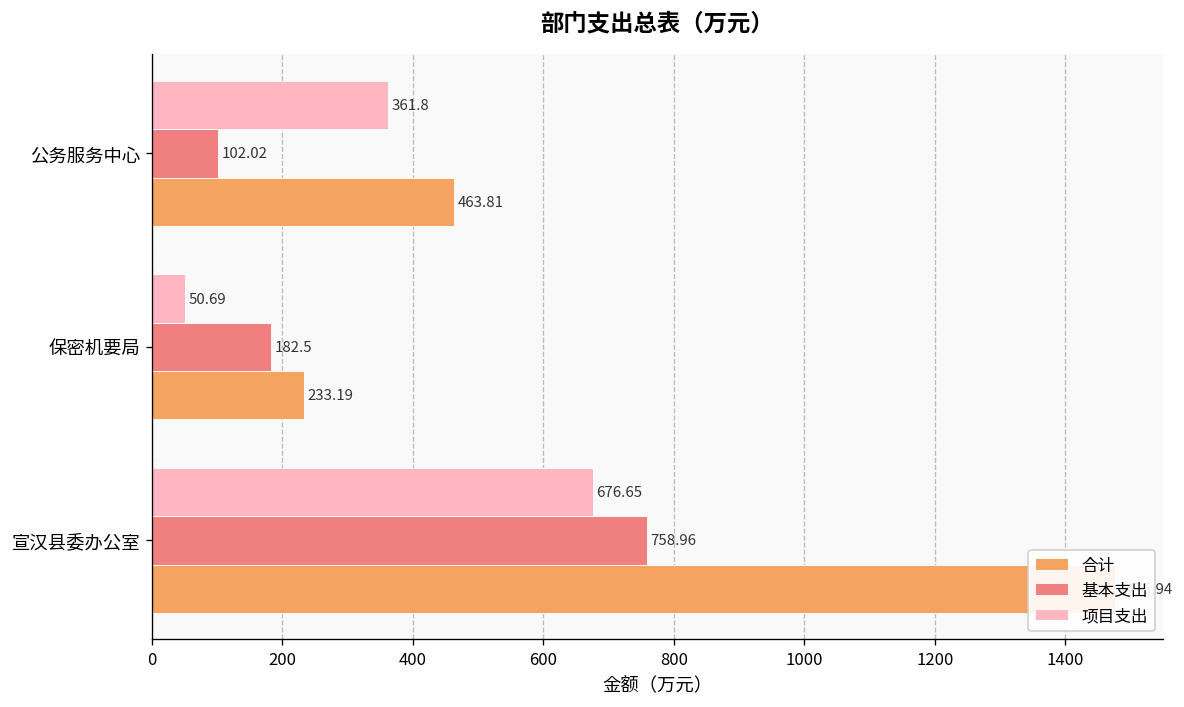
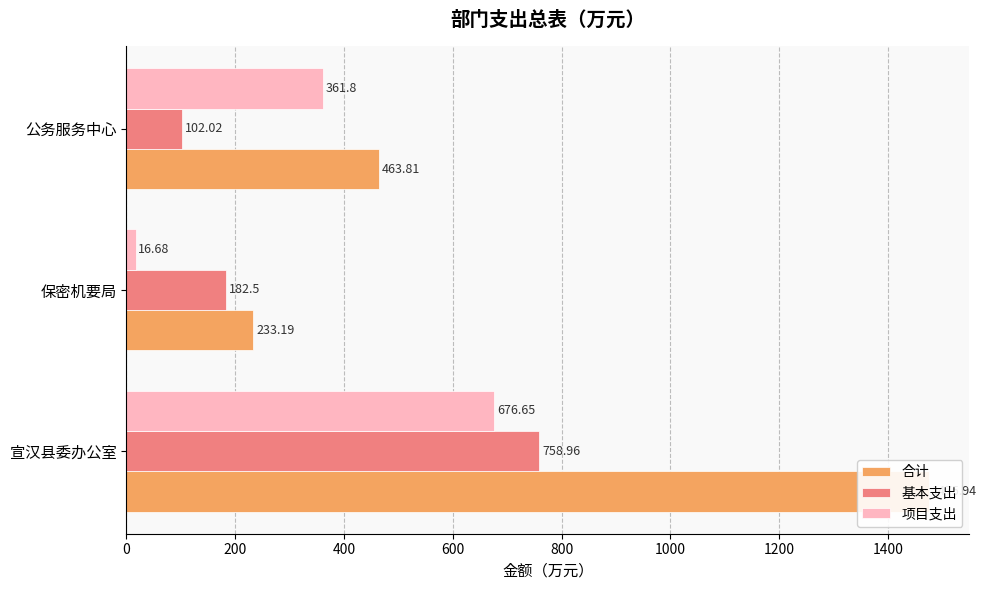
  {
    "项目支出": {
      "公务服务中心": 361.8,
-     "保密机要局": 50.69,
+     "保密机要局": 16.68,
      "宣汉县委办公室": 676.65
    }
  }
